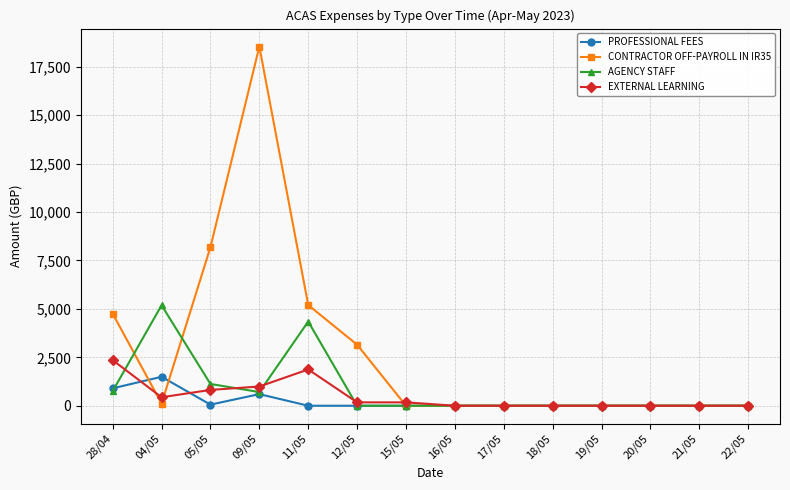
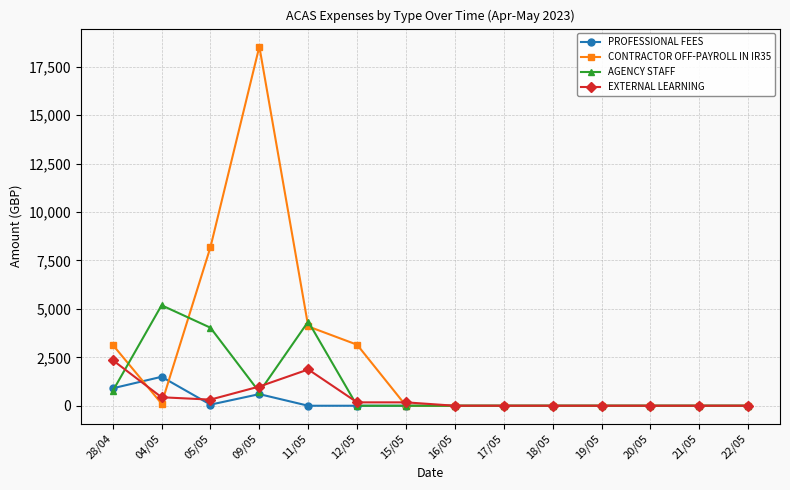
  {
    "PROFESSIONAL FEES": {
      "28/04": "900",
      "04/05": "1,500",
      "05/05": "100",
      "11/05": "0"
    },
    "CONTRACTOR OFF-PAYROLL IN IR35": {
-     "28/04": "4,800",
+     "28/04": "3,200",
      "04/05": "100",
      "05/05": "8,200",
      "09/05": "18,500",
-     "11/05": "5,200",
+     "11/05": "4,100",
      "12/05": "3,200"
    },
    "AGENCY STAFF": {
      "28/04": "800",
      "04/05": "5,200",
-     "05/05": "1,100",
+     "05/05": "4,000",
      "11/05": "4,300"
    },
    "EXTERNAL LEARNING": {
      "28/04": "2,400",
      "04/05": "400",
-     "05/05": "800",
+     "05/05": "300",
      "09/05": "1,000",
      "11/05": "1,900",
      "12/05": "200",
      "15/05": "200"
    }
  }
